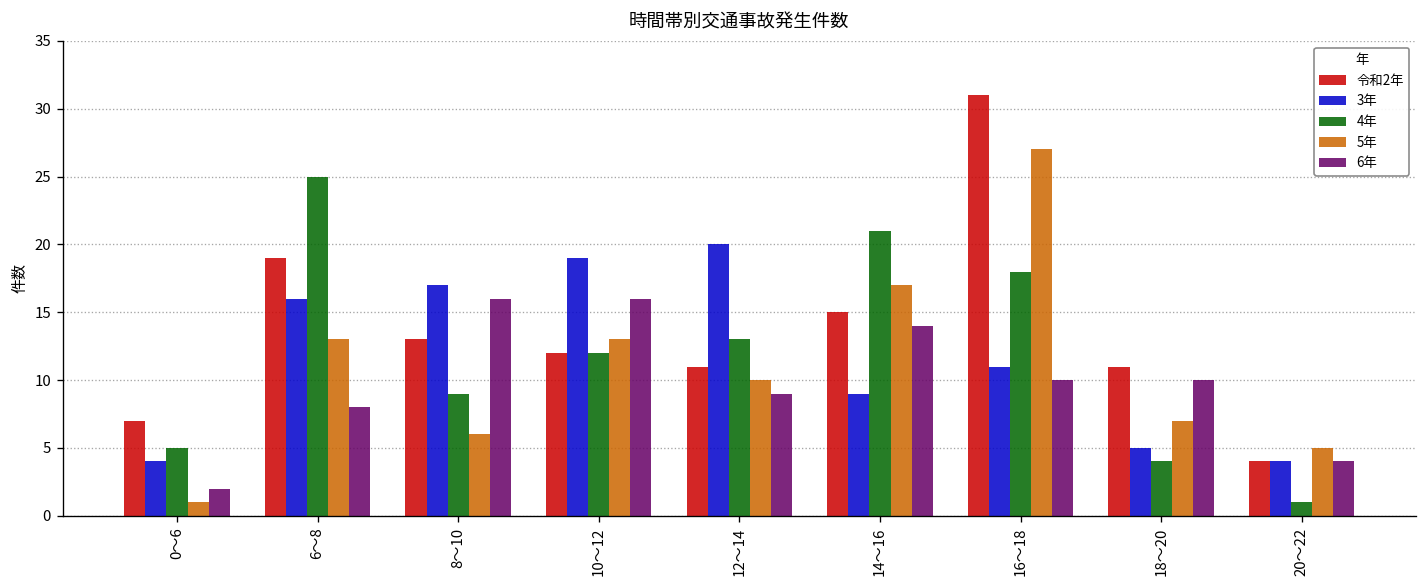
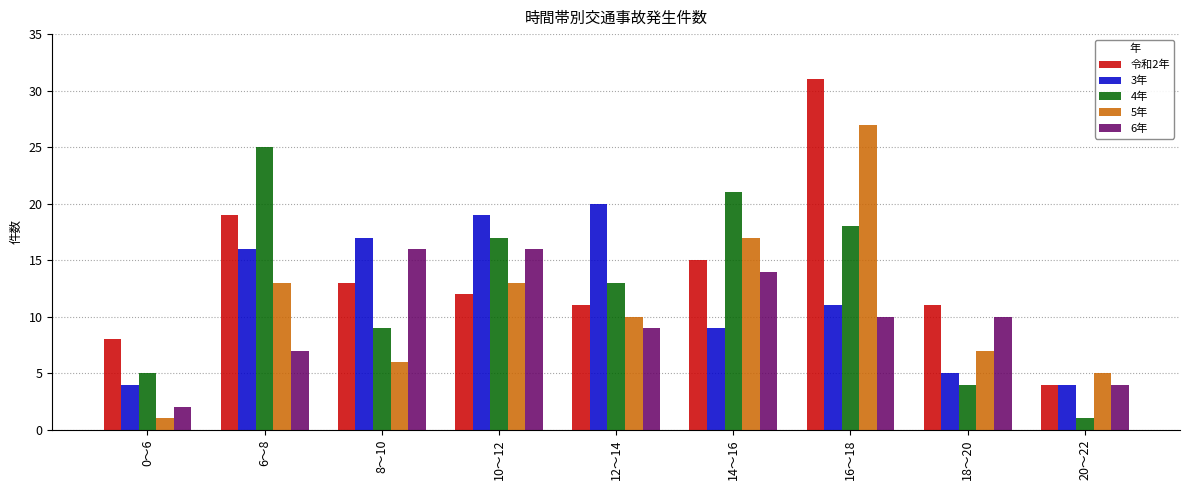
  {
    "令和2年": {
-     "0～6": 7,
+     "0～6": 8,
      "6～8": 19,
      "8～10": 13,
      "10～12": 12,
      "12～14": 11,
      "14～16": 15,
      "16～18": 31,
      "18～20": 11,
      "20～22": 4
    },
    "3年": {
      "0～6": 4,
      "6～8": 16,
      "8～10": 17,
      "10～12": 19,
      "12～14": 20,
      "14～16": 9,
      "16～18": 11,
      "18～20": 5,
      "20～22": 4
    },
    "4年": {
      "0～6": 5,
      "6～8": 25,
      "8～10": 9,
-     "10～12": 12,
+     "10～12": 17,
      "12～14": 13,
      "14～16": 21,
      "16～18": 18,
      "18～20": 4,
      "20～22": 1
    },
    "5年": {
      "0～6": 1,
      "6～8": 13,
      "8～10": 6,
      "10～12": 13,
      "12～14": 10,
      "14～16": 17,
      "16～18": 27,
      "18～20": 7,
      "20～22": 5
    },
    "6年": {
      "0～6": 2,
-     "6～8": 8,
+     "6～8": 7,
      "8～10": 16,
      "10～12": 16,
      "12～14": 9,
      "14～16": 14,
      "16～18": 10,
      "18～20": 10,
      "20～22": 4
    }
  }
